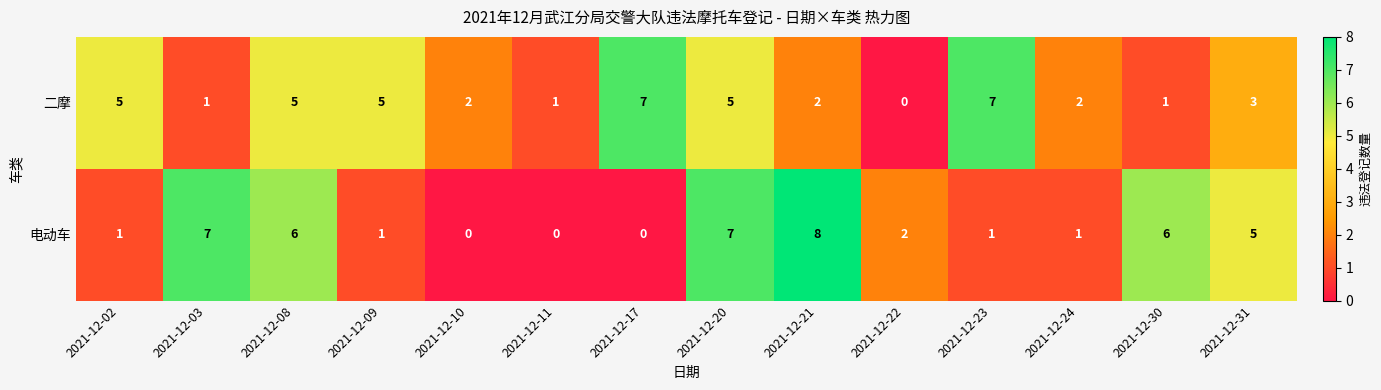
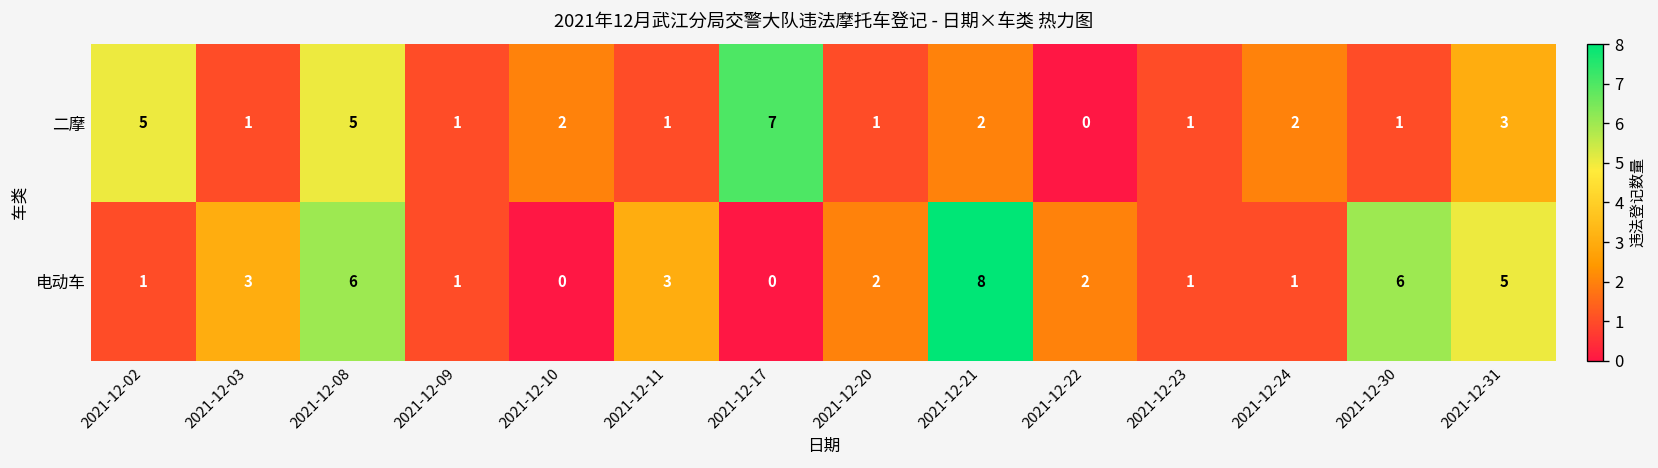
  {
    "二摩": {
      "2021-12-02": 5,
      "2021-12-03": 1,
      "2021-12-08": 5,
-     "2021-12-09": 5,
+     "2021-12-09": 1,
      "2021-12-10": 2,
      "2021-12-11": 1,
      "2021-12-17": 7,
-     "2021-12-20": 5,
+     "2021-12-20": 1,
      "2021-12-21": 2,
      "2021-12-22": 0,
-     "2021-12-23": 7,
+     "2021-12-23": 1,
      "2021-12-24": 2,
      "2021-12-30": 1,
      "2021-12-31": 3
    },
    "电动车": {
      "2021-12-02": 1,
-     "2021-12-03": 7,
+     "2021-12-03": 3,
      "2021-12-08": 6,
      "2021-12-09": 1,
      "2021-12-10": 0,
-     "2021-12-11": 0,
+     "2021-12-11": 3,
      "2021-12-17": 0,
-     "2021-12-20": 7,
+     "2021-12-20": 2,
      "2021-12-21": 8,
      "2021-12-22": 2,
      "2021-12-23": 1,
      "2021-12-24": 1,
      "2021-12-30": 6,
      "2021-12-31": 5
    }
  }
